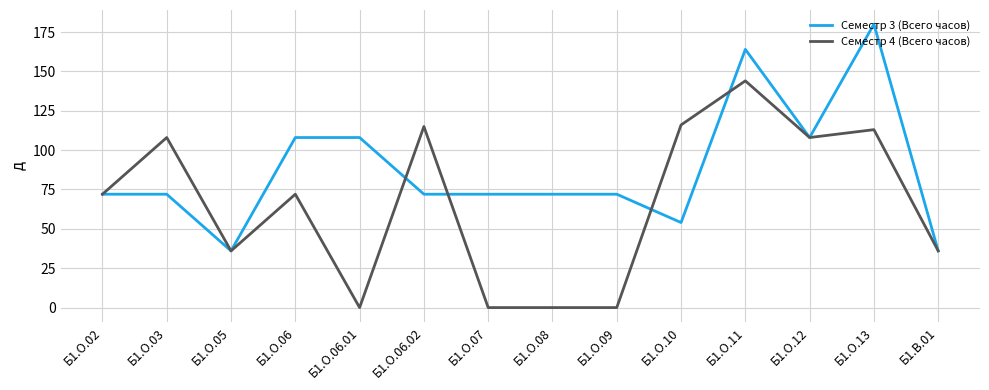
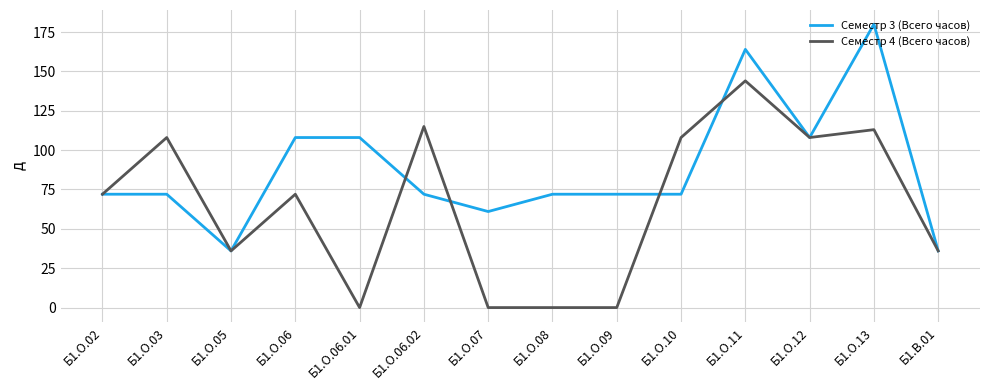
  {
    "Семестр 3 (Всего часов)": {
      "Б1.О.03": 72,
      "Б1.О.06": 108,
      "Б1.О.06.01": 108,
      "Б1.О.06.02": 72,
-     "Б1.О.07": 72,
+     "Б1.О.07": 61,
      "Б1.О.08": 72,
      "Б1.О.09": 72,
-     "Б1.О.10": 54,
+     "Б1.О.10": 72,
      "Б1.О.11": 164,
      "Б1.О.13": 180
    },
    "Семестр 4 (Всего часов)": {
      "Б1.О.03": 108,
      "Б1.О.06": 72,
      "Б1.О.06.01": 0,
      "Б1.О.06.02": 115,
      "Б1.О.07": 0,
      "Б1.О.08": 0,
      "Б1.О.09": 0,
-     "Б1.О.10": 116,
+     "Б1.О.10": 108,
      "Б1.О.11": 144,
      "Б1.О.13": 113
    }
  }
